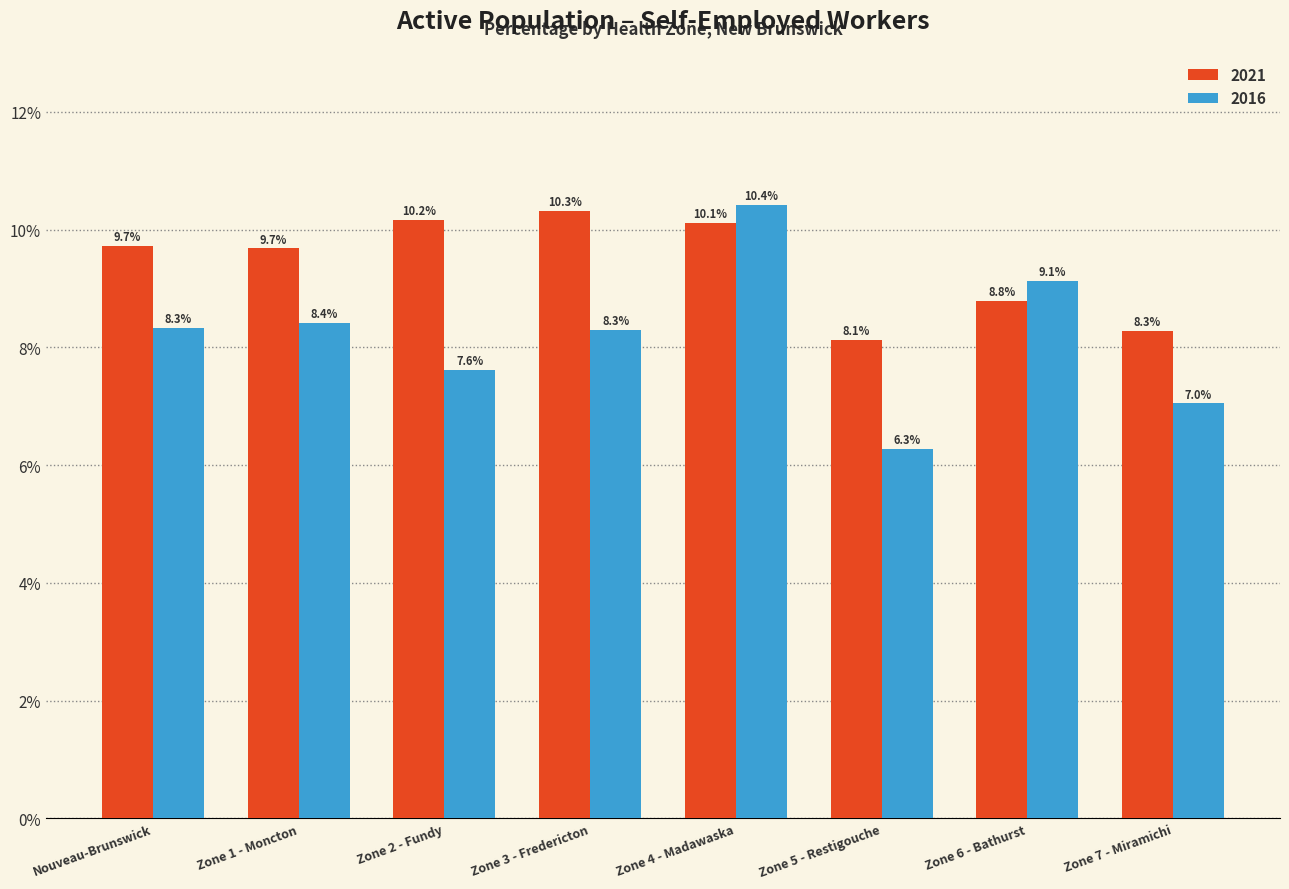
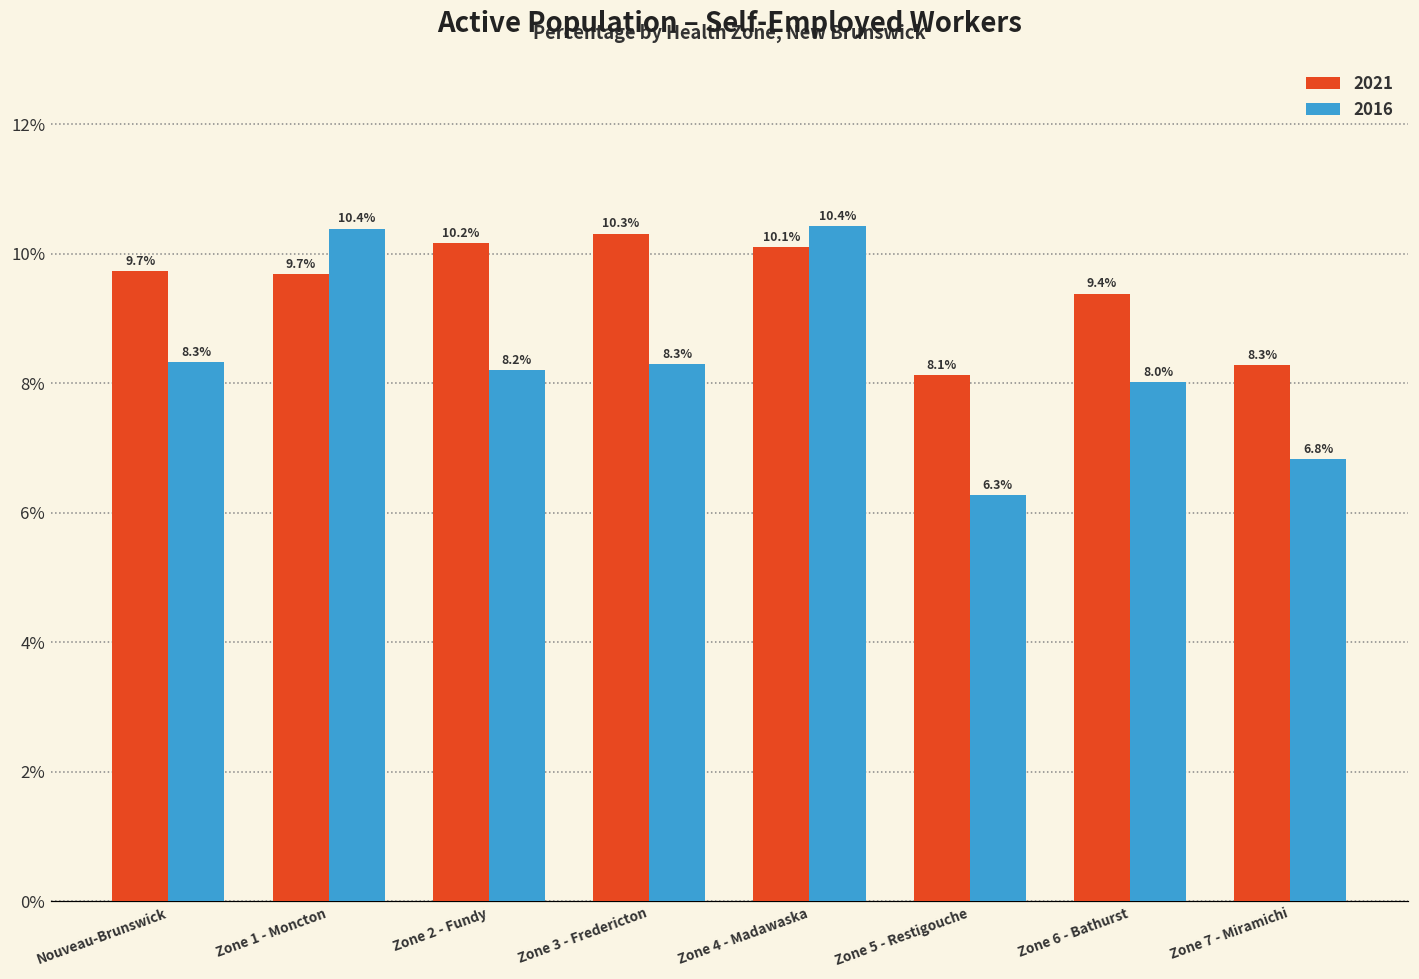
  {
    "2021": {
      "Nouveau-Brunswick": "9.7%",
      "Zone 1 - Moncton": "9.7%",
      "Zone 2 - Fundy": "10.2%",
      "Zone 3 - Fredericton": "10.3%",
      "Zone 4 - Madawaska": "10.1%",
      "Zone 5 - Restigouche": "8.1%",
-     "Zone 6 - Bathurst": "8.8%",
+     "Zone 6 - Bathurst": "9.4%",
      "Zone 7 - Miramichi": "8.3%"
    },
    "2016": {
      "Nouveau-Brunswick": "8.3%",
-     "Zone 1 - Moncton": "8.4%",
-     "Zone 2 - Fundy": "7.6%",
+     "Zone 1 - Moncton": "10.4%",
+     "Zone 2 - Fundy": "8.2%",
      "Zone 3 - Fredericton": "8.3%",
      "Zone 4 - Madawaska": "10.4%",
      "Zone 5 - Restigouche": "6.3%",
-     "Zone 6 - Bathurst": "9.1%",
-     "Zone 7 - Miramichi": "7.0%"
+     "Zone 6 - Bathurst": "8.0%",
+     "Zone 7 - Miramichi": "6.8%"
    }
  }
